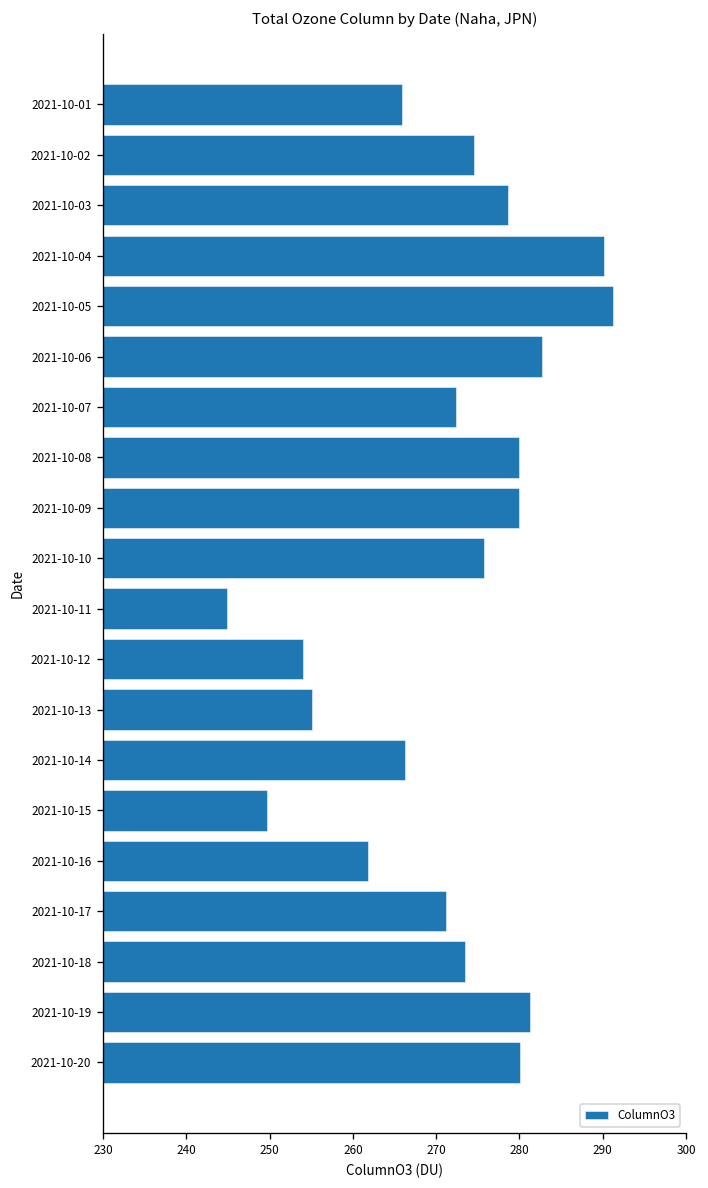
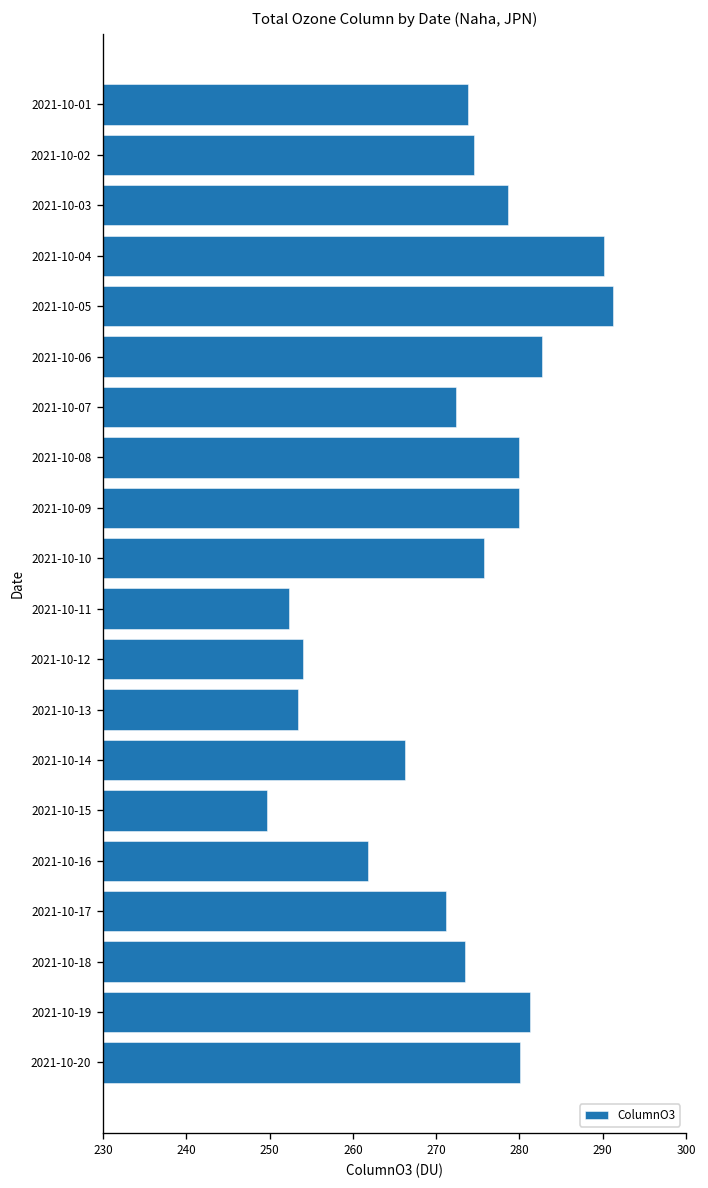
  {
-   "2021-10-01": 266,
+   "2021-10-01": 274,
    "2021-10-02": 275,
    "2021-10-03": 279,
    "2021-10-04": 290,
    "2021-10-05": 291,
    "2021-10-06": 283,
    "2021-10-07": 272,
    "2021-10-08": 280,
    "2021-10-09": 280,
    "2021-10-10": 276,
-   "2021-10-11": 245,
+   "2021-10-11": 252,
    "2021-10-12": 254,
-   "2021-10-13": 255,
+   "2021-10-13": 253,
    "2021-10-14": 266,
    "2021-10-15": 250,
    "2021-10-16": 262,
    "2021-10-17": 271,
    "2021-10-18": 274,
    "2021-10-19": 281,
    "2021-10-20": 280
  }
